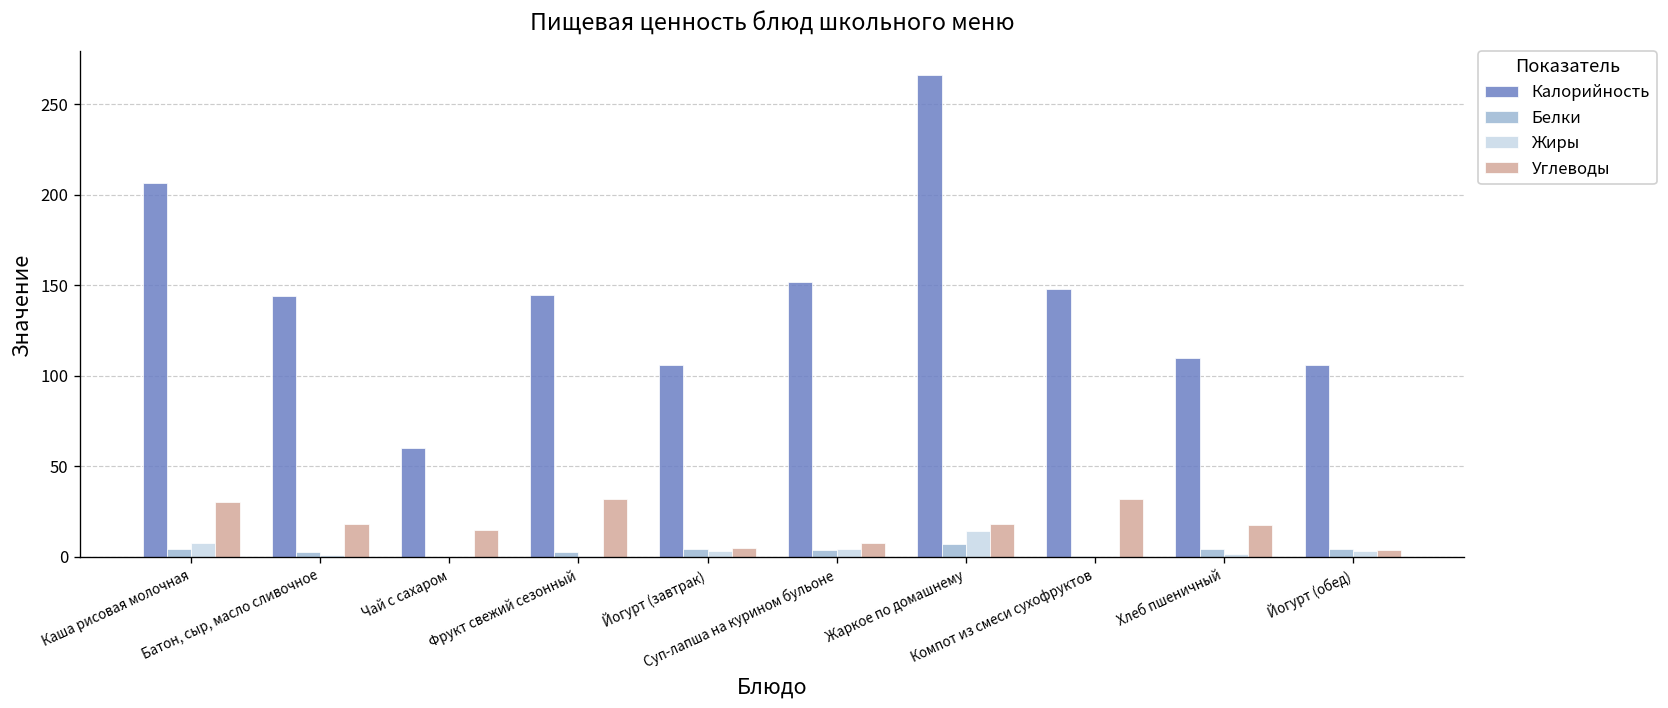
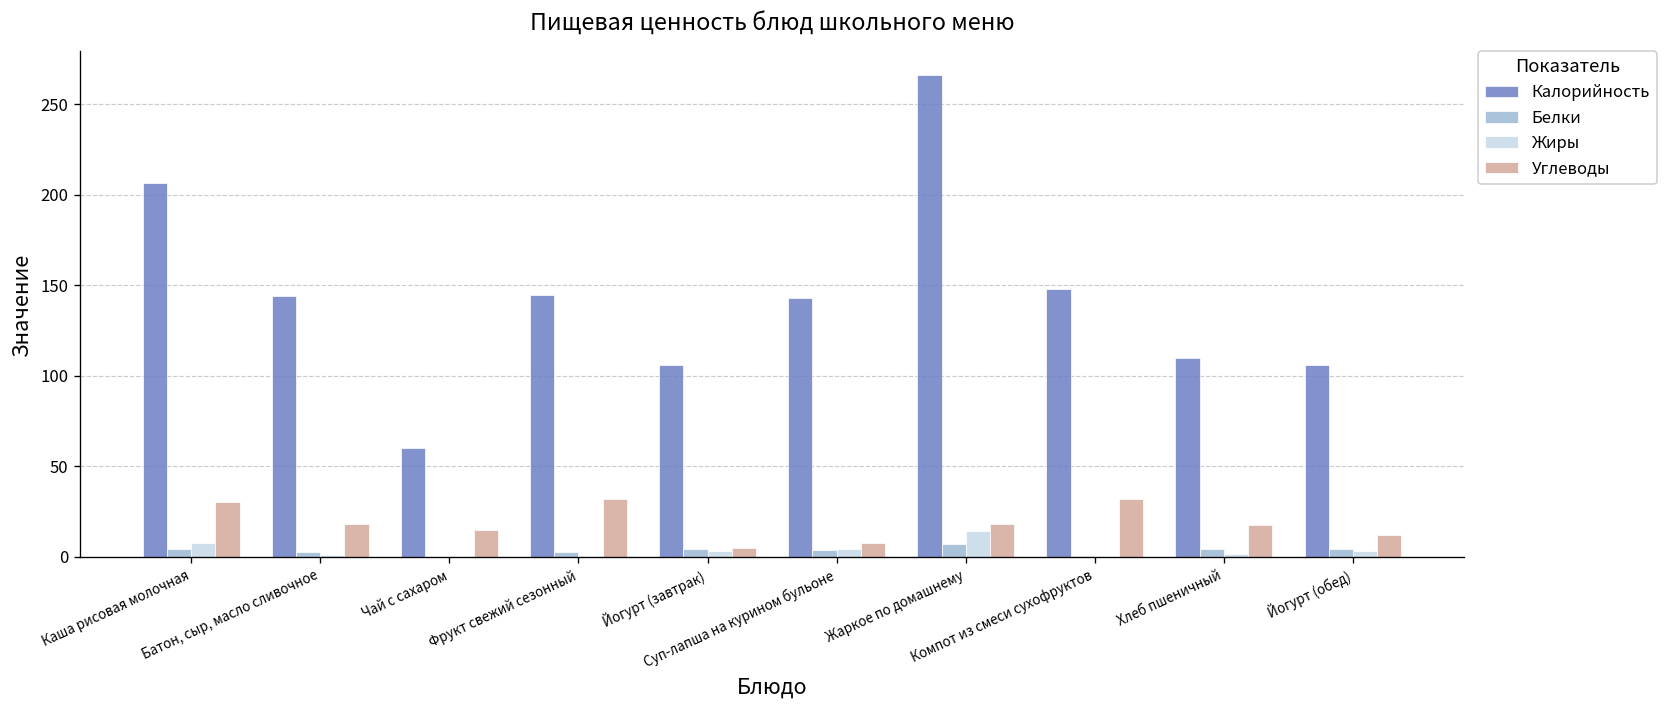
  {
    "Калорийность": {
      "Каша рисовая молочная": 206,
      "Батон, сыр, масло сливочное": 144,
      "Чай с сахаром": 60,
      "Фрукт свежий сезонный": 145,
      "Йогурт (завтрак)": 106,
-     "Суп-лапша на курином бульоне": 152,
+     "Суп-лапша на курином бульоне": 143,
      "Жаркое по домашнему": 266,
      "Компот из смеси сухофруктов": 148,
      "Хлеб пшеничный": 110,
      "Йогурт (обед)": 106
    },
    "Углеводы": {
      "Каша рисовая молочная": 30,
      "Батон, сыр, масло сливочное": 18,
      "Чай с сахаром": 15,
      "Фрукт свежий сезонный": 32,
      "Йогурт (завтрак)": 5,
      "Суп-лапша на курином бульоне": 8,
      "Жаркое по домашнему": 18,
      "Компот из смеси сухофруктов": 32,
      "Хлеб пшеничный": 18,
-     "Йогурт (обед)": 4
+     "Йогурт (обед)": 12
    }
  }
